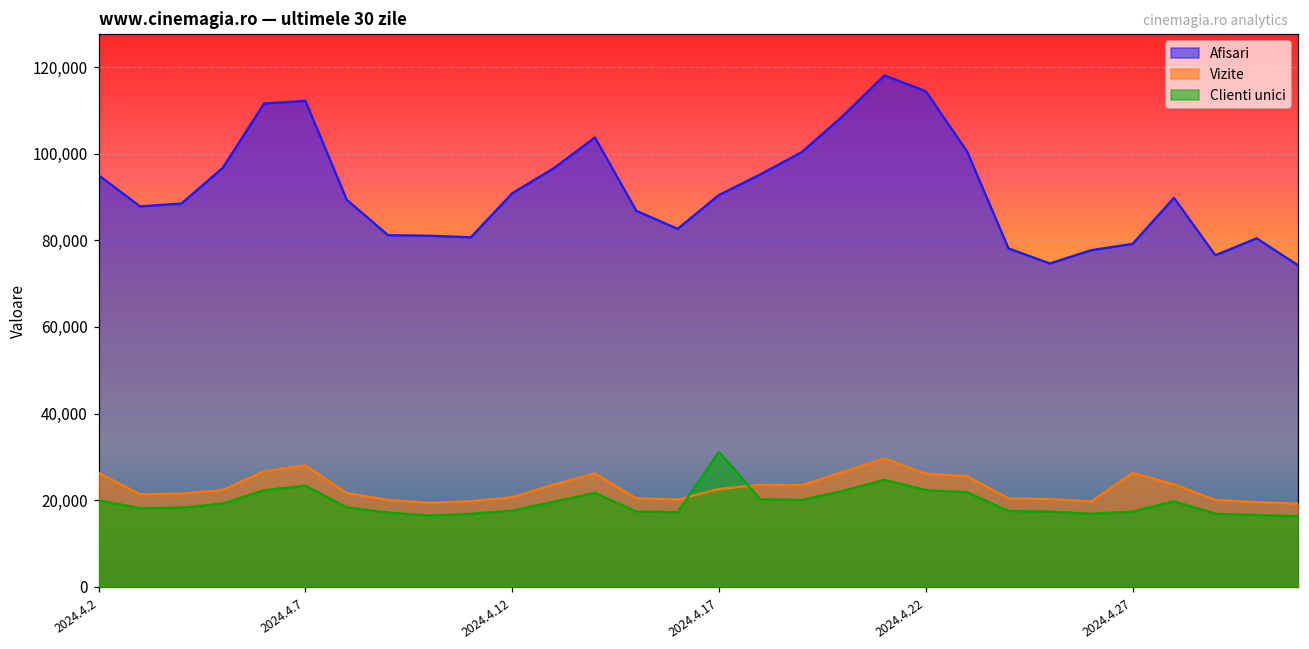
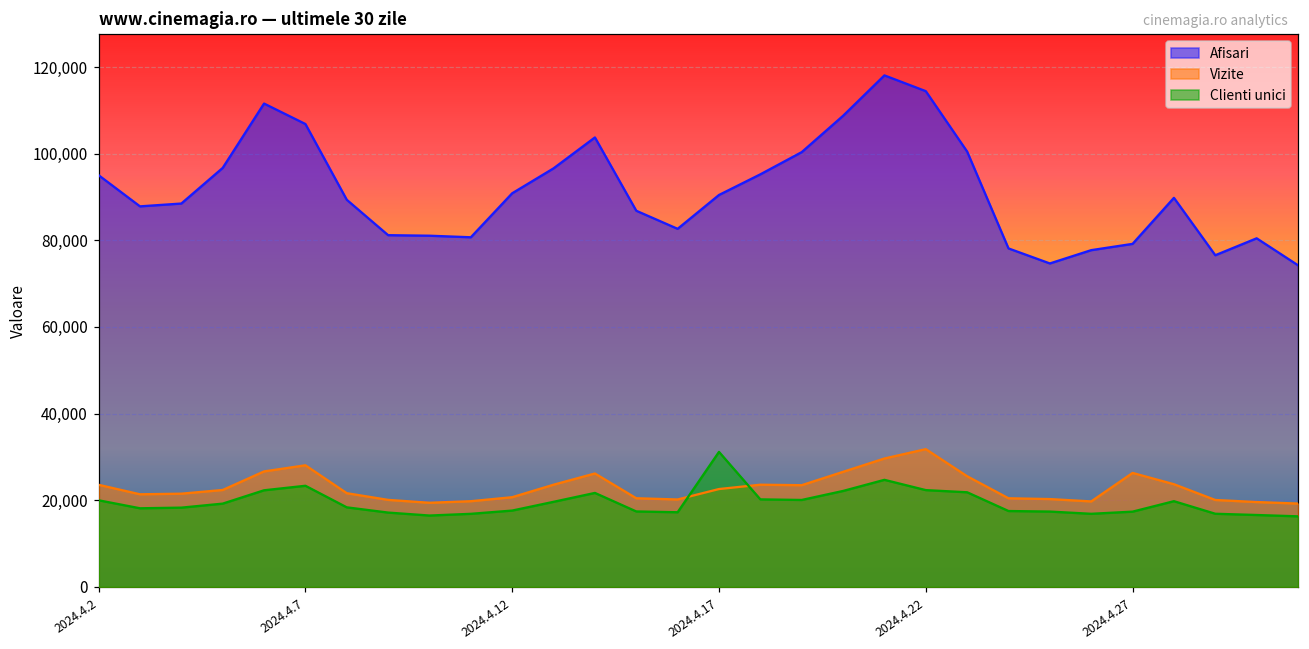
  {
    "Afisari": {
      "2024.4.2": "95,000",
-     "2024.4.7": "112,000",
+     "2024.4.7": "107,000",
      "2024.4.12": "91,000",
      "2024.4.17": "90,000",
      "2024.4.22": "114,000",
      "2024.4.27": "79,000"
    },
    "Vizite": {
-     "2024.4.2": "26,000",
+     "2024.4.2": "24,000",
      "2024.4.7": "28,000",
      "2024.4.12": "21,000",
      "2024.4.17": "23,000",
-     "2024.4.22": "26,000",
+     "2024.4.22": "32,000",
      "2024.4.27": "26,000"
    },
    "Clienti unici": {
      "2024.4.2": "20,000",
      "2024.4.7": "23,000",
      "2024.4.12": "18,000",
      "2024.4.17": "31,000",
      "2024.4.22": "22,000",
      "2024.4.27": "17,000"
    }
  }
